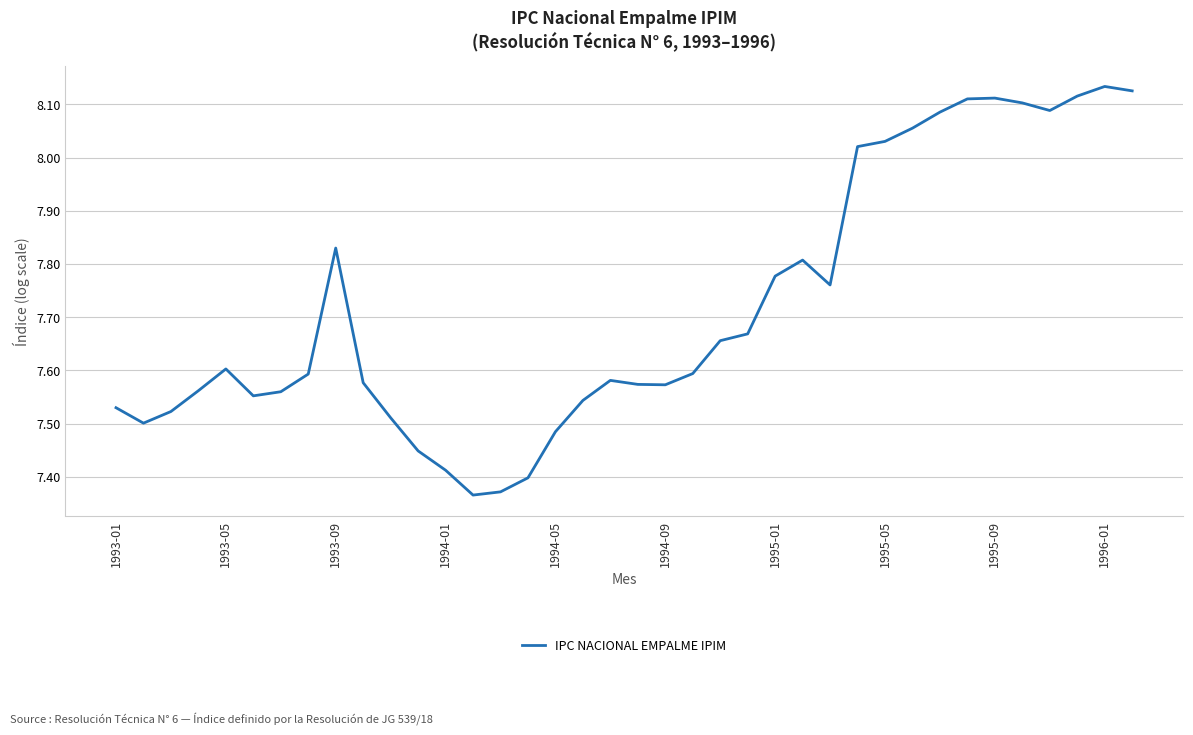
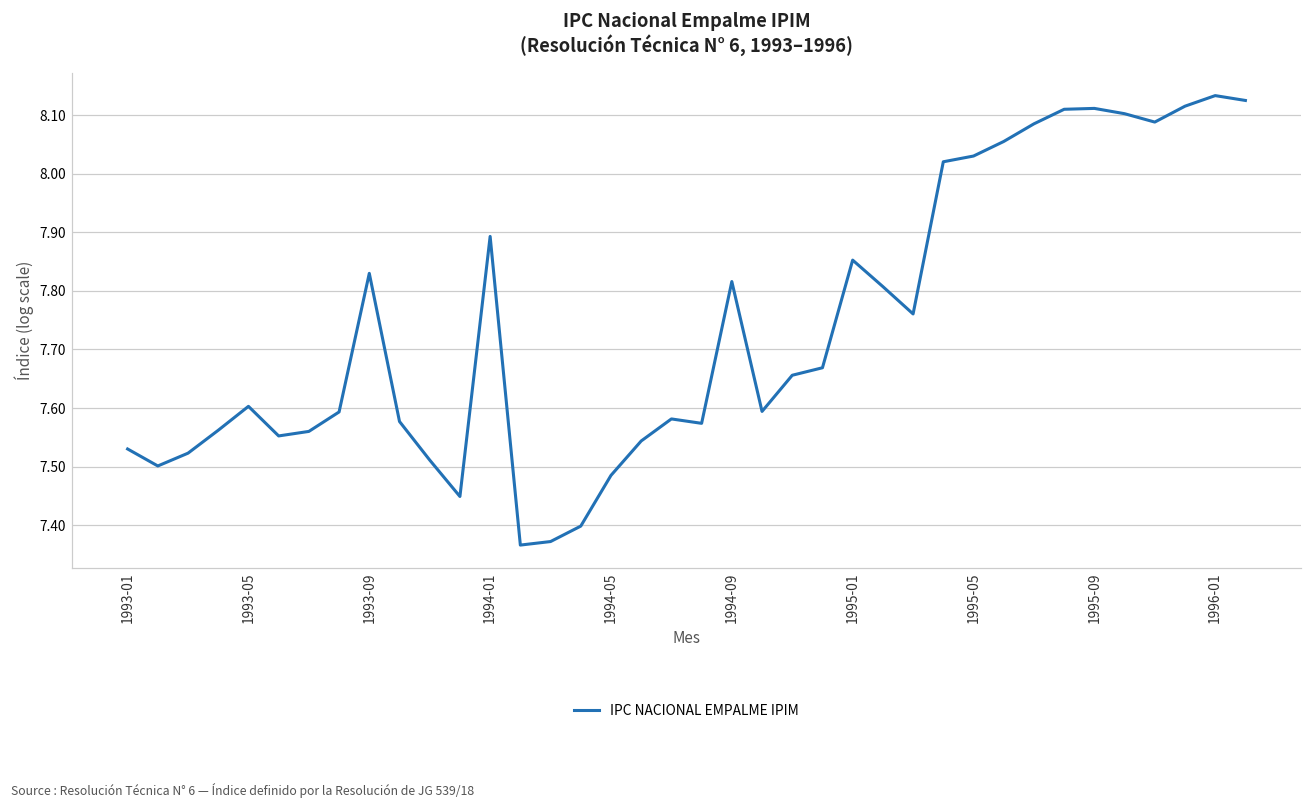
  {
    "1993-01": 7.53,
    "1993-05": 7.60,
    "1993-09": 7.83,
-   "1994-01": 7.41,
+   "1994-01": 7.89,
    "1994-05": 7.48,
-   "1994-09": 7.57,
-   "1995-01": 7.78,
+   "1994-09": 7.82,
+   "1995-01": 7.85,
    "1995-05": 8.03,
    "1995-09": 8.11,
    "1996-01": 8.13
  }
